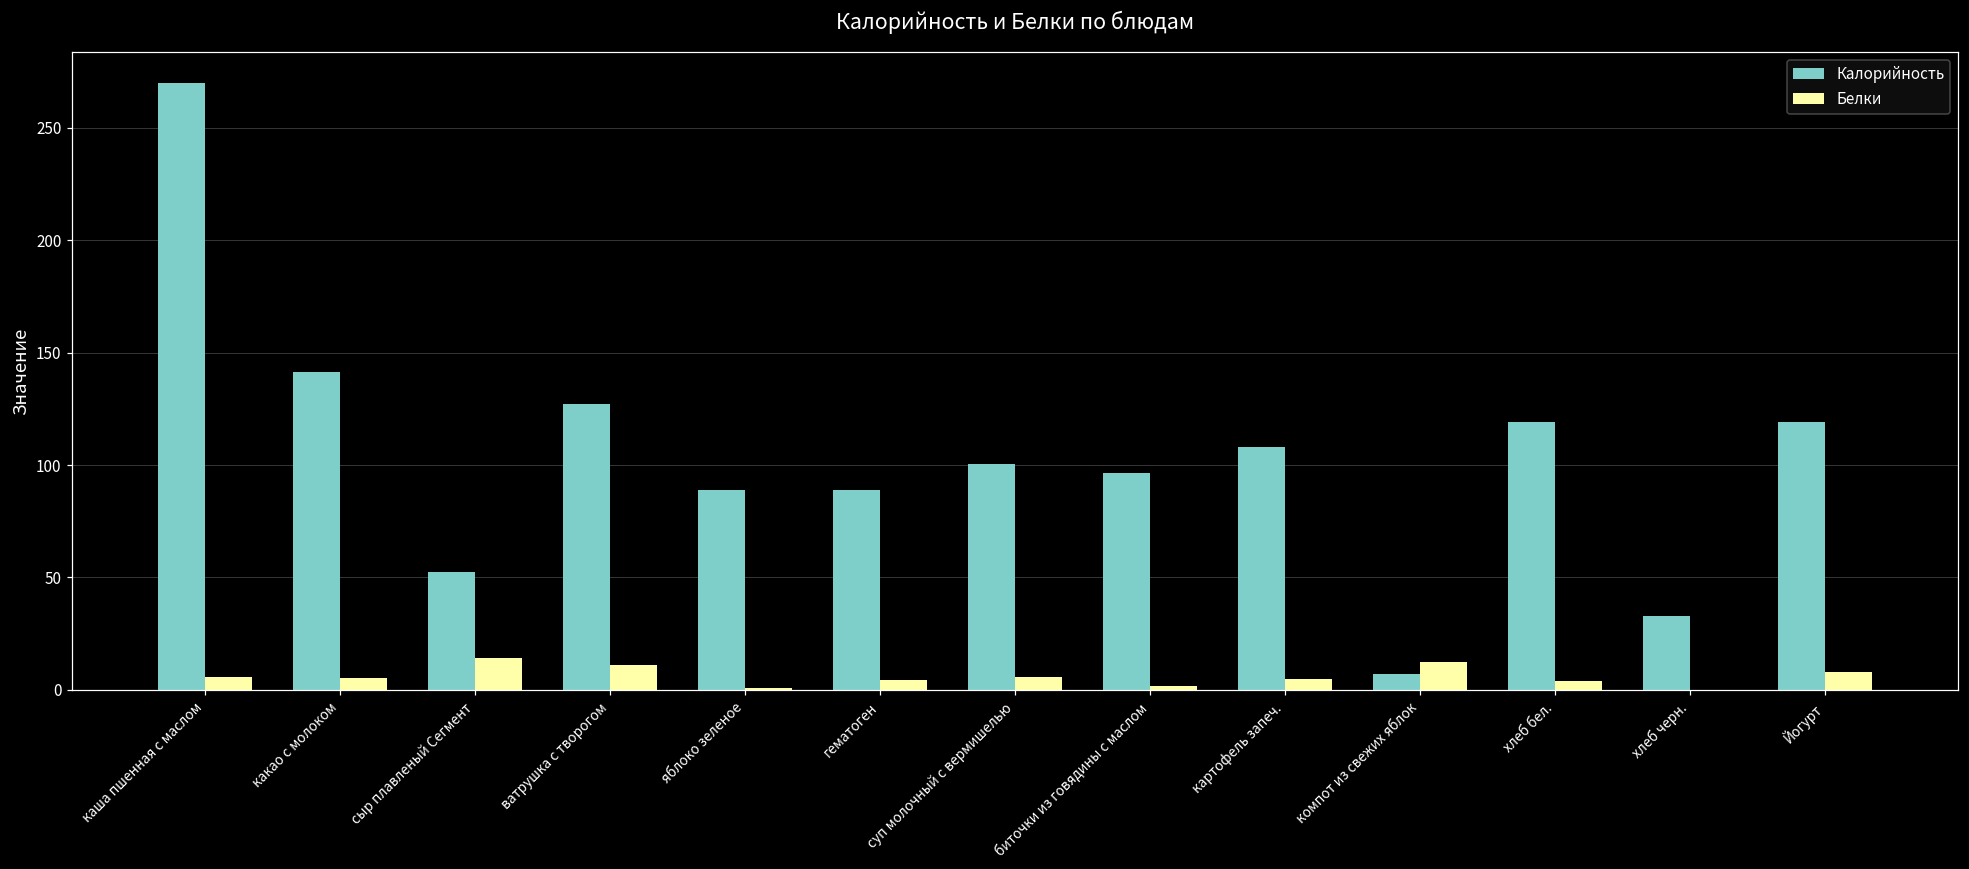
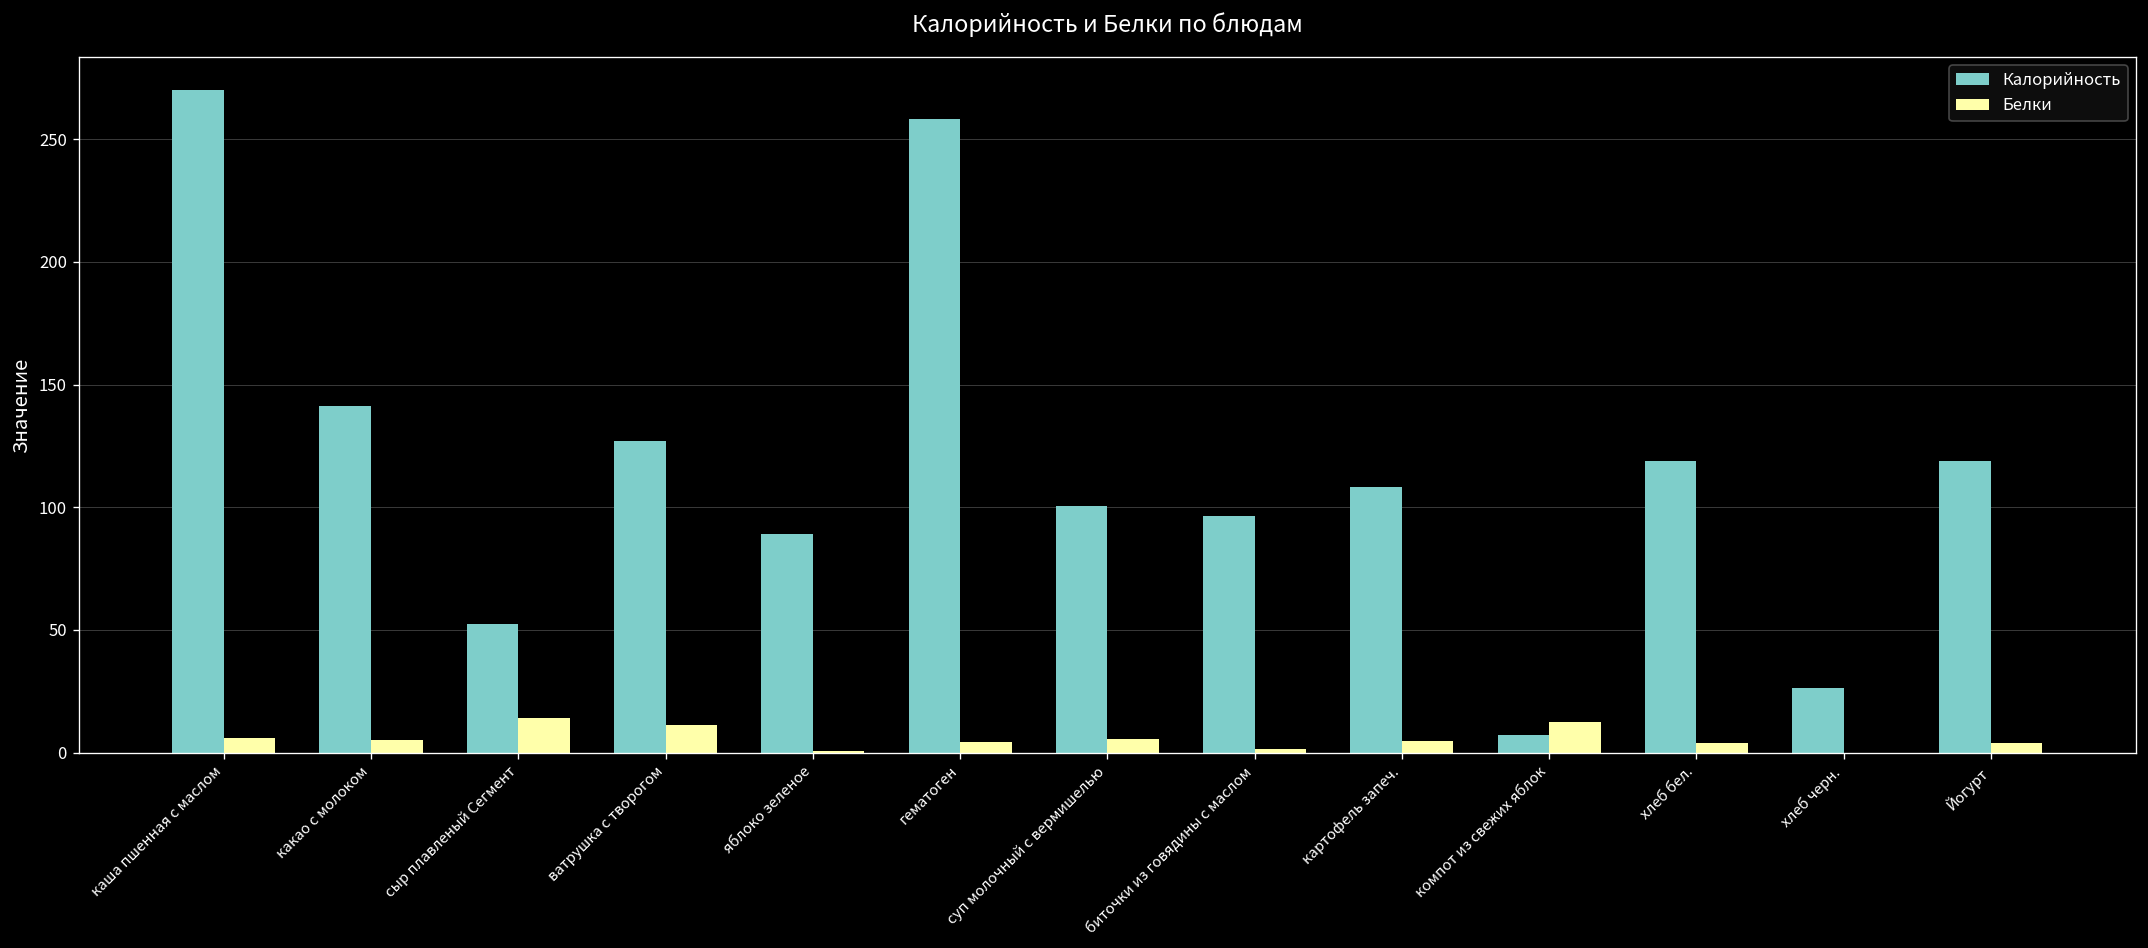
  {
    "Калорийность": {
      "каша пшенная с маслом": 270,
      "какао с молоком": 141,
      "сыр плавленый Сегмент": 53,
      "ватрушка с творогом": 127,
      "яблоко зеленое": 89,
-     "гематоген": 89,
+     "гематоген": 258,
      "суп молочный с вермишелью": 100,
      "биточки из говядины с маслом": 97,
      "картофель запеч.": 108,
      "компот из свежих яблок": 7,
      "хлеб бел.": 119,
-     "хлеб черн.": 33,
+     "хлеб черн.": 26,
      "Йогурт": 119
    },
    "Белки": {
      "каша пшенная с маслом": 6,
      "какао с молоком": 5,
      "сыр плавленый Сегмент": 14,
      "ватрушка с творогом": 11,
      "гематоген": 5,
      "суп молочный с вермишелью": 6,
      "биточки из говядины с маслом": 2,
      "картофель запеч.": 5,
      "компот из свежих яблок": 13,
      "хлеб бел.": 4,
-     "Йогурт": 8
+     "Йогурт": 4
    }
  }
